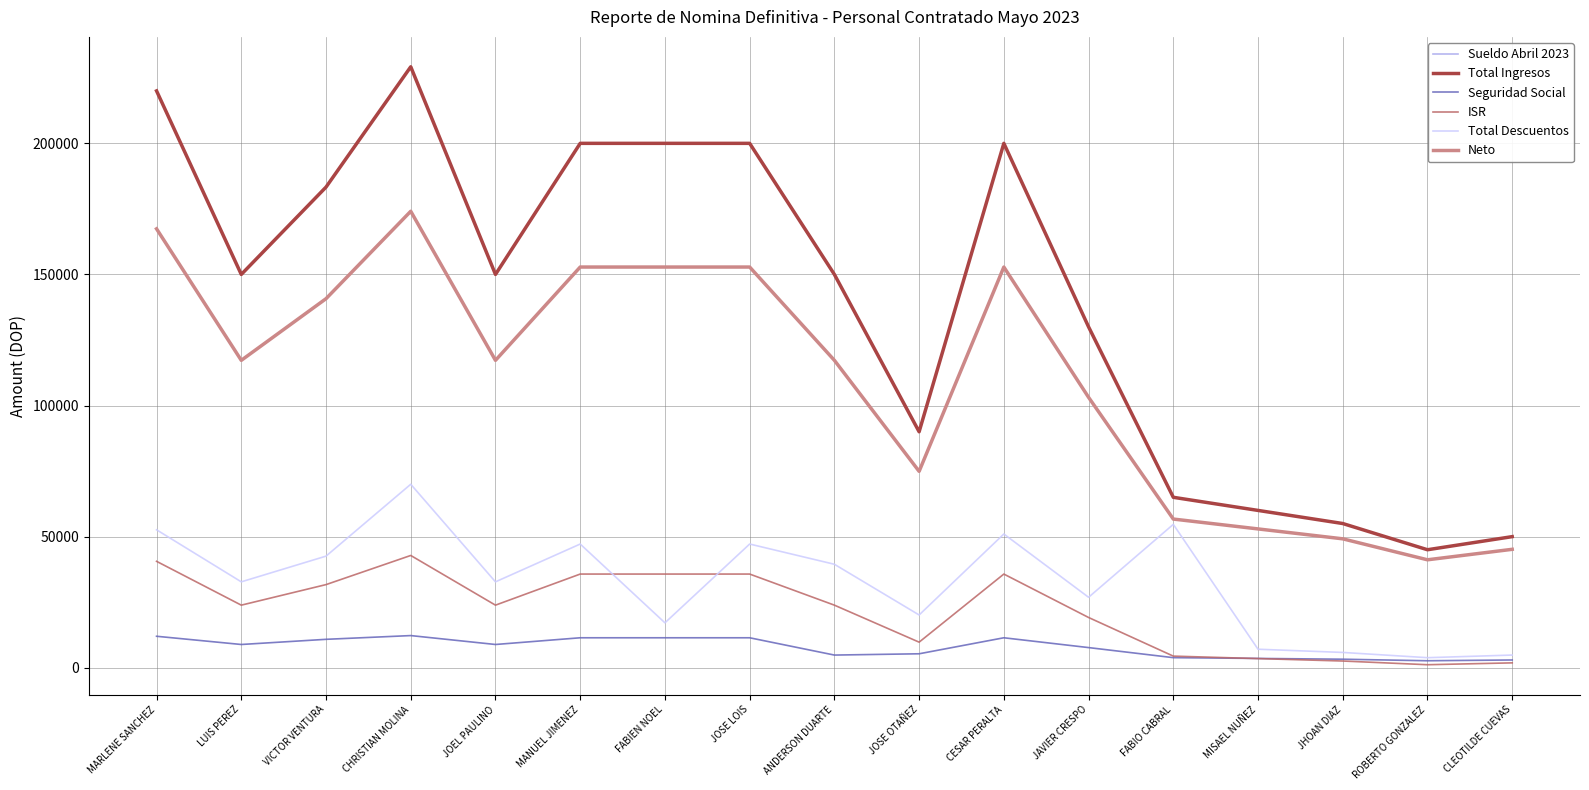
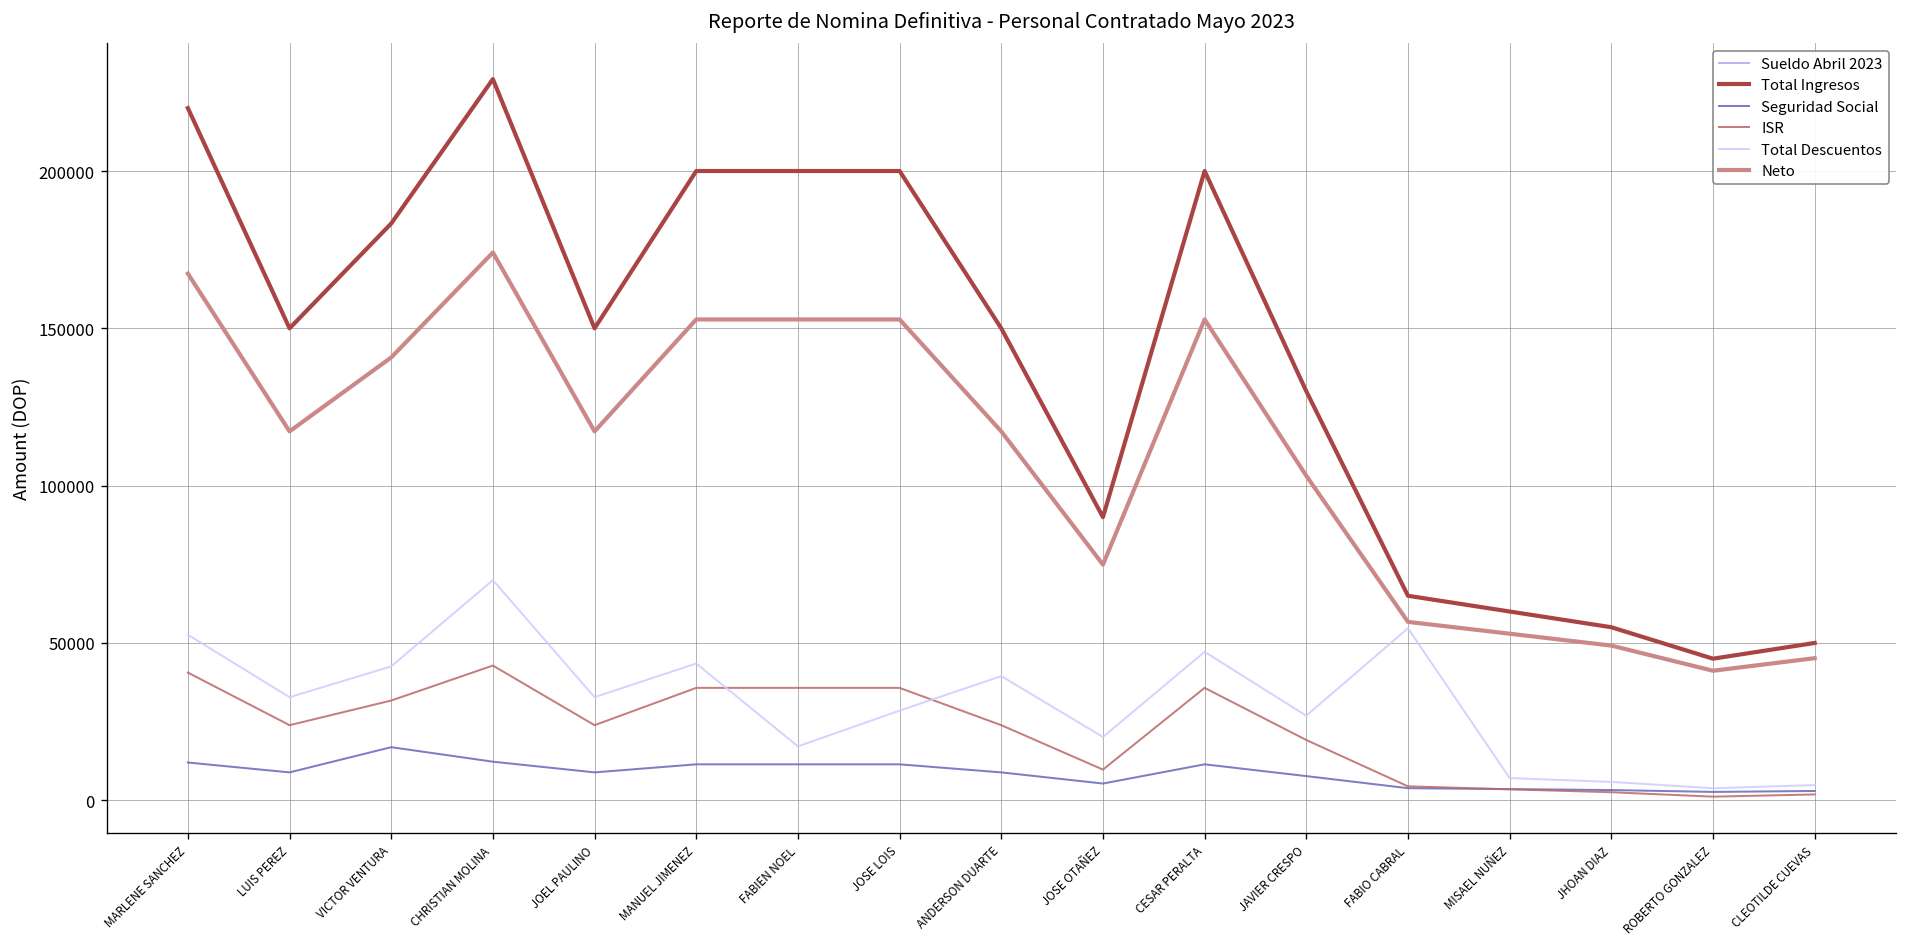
  {
    "Seguridad Social": {
      "MARLENE SANCHEZ": 12000,
      "LUIS PEREZ": 9000,
-     "VICTOR VENTURA": 11000,
+     "VICTOR VENTURA": 17000,
      "CHRISTIAN MOLINA": 12000,
      "JOEL PAULINO": 9000,
      "MANUEL JIMENEZ": 11000,
      "FABIEN NOEL": 11000,
      "JOSE LOIS": 11000,
-     "ANDERSON DUARTE": 5000,
+     "ANDERSON DUARTE": 9000,
      "JOSE OTAÑEZ": 5000,
      "CESAR PERALTA": 11000,
      "JAVIER CRESPO": 8000,
      "ROBERTO GONZALEZ": 3000,
      "CLEOTILDE CUEVAS": 3000
    },
    "Total Descuentos": {
      "MARLENE SANCHEZ": 53000,
      "LUIS PEREZ": 33000,
      "VICTOR VENTURA": 43000,
      "CHRISTIAN MOLINA": 70000,
      "JOEL PAULINO": 33000,
-     "MANUEL JIMENEZ": 47000,
+     "MANUEL JIMENEZ": 43000,
      "FABIEN NOEL": 17000,
-     "JOSE LOIS": 47000,
+     "JOSE LOIS": 28000,
      "ANDERSON DUARTE": 39000,
      "JOSE OTAÑEZ": 20000,
-     "CESAR PERALTA": 51000,
+     "CESAR PERALTA": 47000,
      "JAVIER CRESPO": 27000,
      "FABIO CABRAL": 55000,
      "MISAEL NUÑEZ": 7000,
      "JHOAN DIAZ": 6000,
      "ROBERTO GONZALEZ": 4000,
      "CLEOTILDE CUEVAS": 5000
    }
  }
